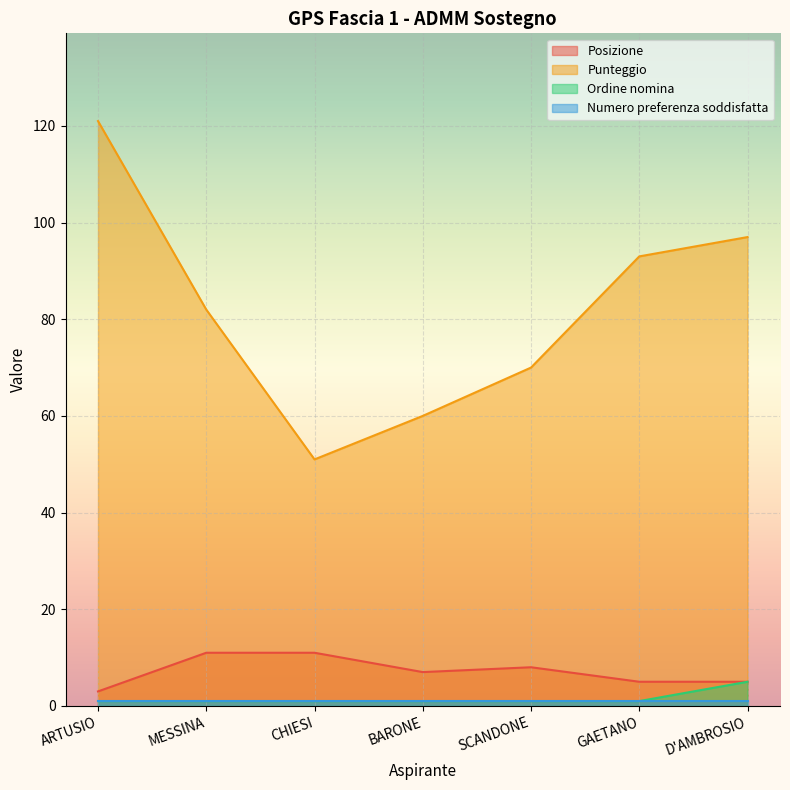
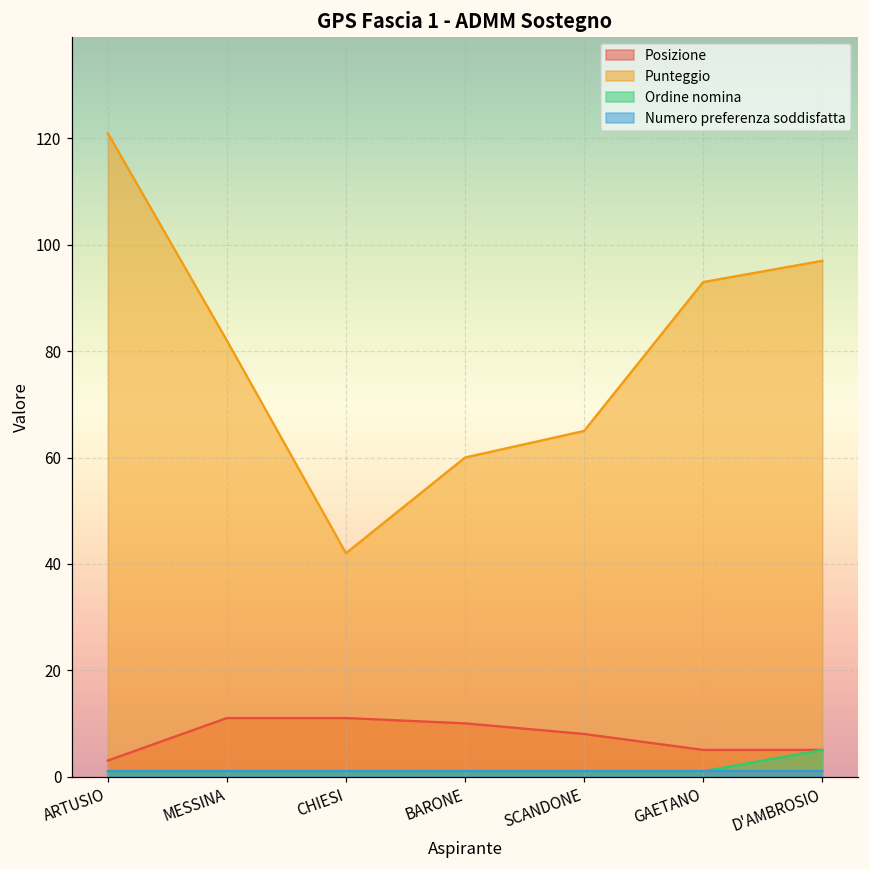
  {
    "Posizione": {
      "ARTUSIO": 3,
      "MESSINA": 11,
      "CHIESI": 11,
-     "BARONE": 7,
+     "BARONE": 10,
      "SCANDONE": 8,
      "GAETANO": 5
    },
    "Punteggio": {
      "ARTUSIO": 121,
      "MESSINA": 82,
-     "CHIESI": 51,
+     "CHIESI": 42,
      "BARONE": 60,
-     "SCANDONE": 70,
+     "SCANDONE": 65,
      "GAETANO": 93,
      "D'AMBROSIO": 97
    },
    "Numero preferenza soddisfatta": {
      "D'AMBROSIO": 1
    }
  }
